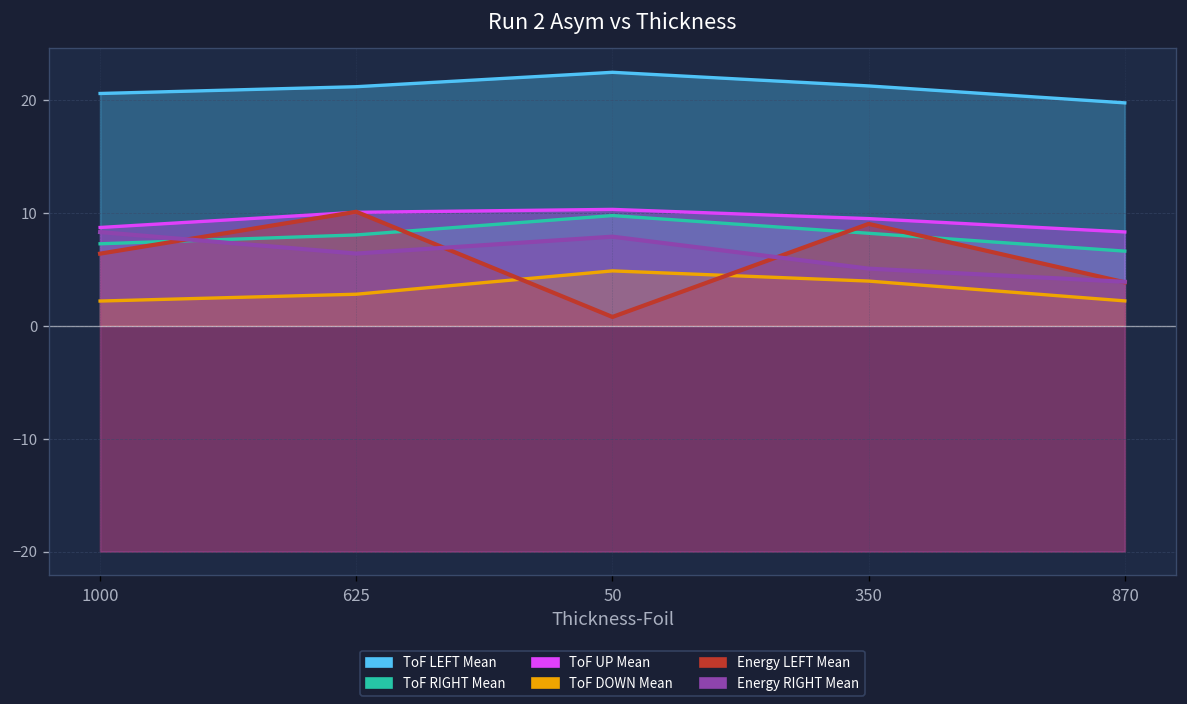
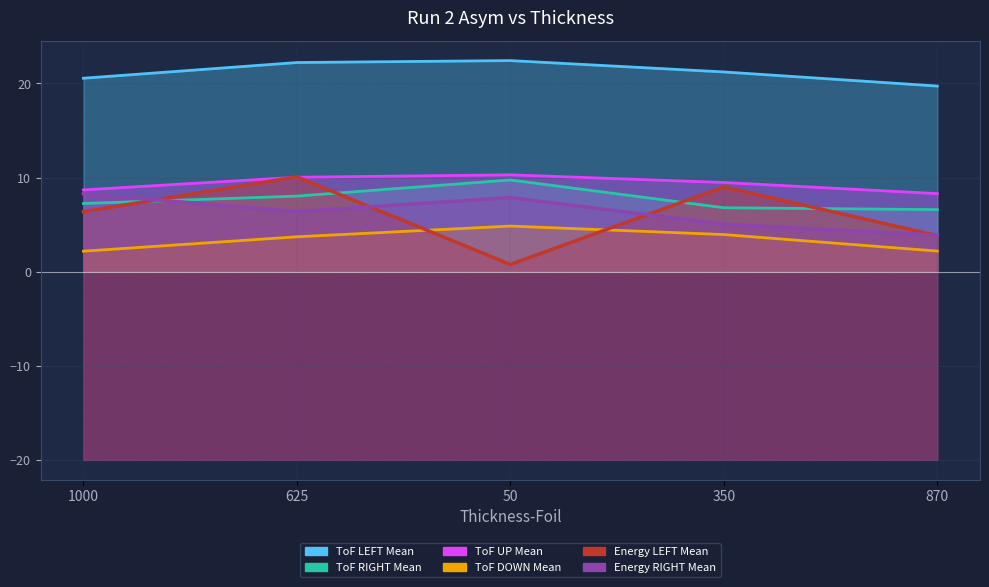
  {
    "ToF LEFT Mean": {
      "1000": 21,
-     "625": 21,
+     "625": 22,
      "50": 22,
      "350": 21,
      "870": 20
    },
    "ToF RIGHT Mean": {
      "1000": 7,
      "625": 8,
      "50": 10,
-     "350": 8,
+     "350": 7,
      "870": 7
    },
    "ToF UP Mean": {
      "1000": 9,
      "50": 10,
      "350": 9,
      "870": 8
    },
    "ToF DOWN Mean": {
      "1000": 2,
-     "625": 3,
+     "625": 4,
      "50": 5,
      "350": 4,
      "870": 2
    },
    "Energy LEFT Mean": {
      "1000": 6,
      "50": 1,
      "350": 9
    },
    "Energy RIGHT Mean": {
      "1000": 8,
      "625": 6,
      "50": 8,
      "350": 5
    }
  }
